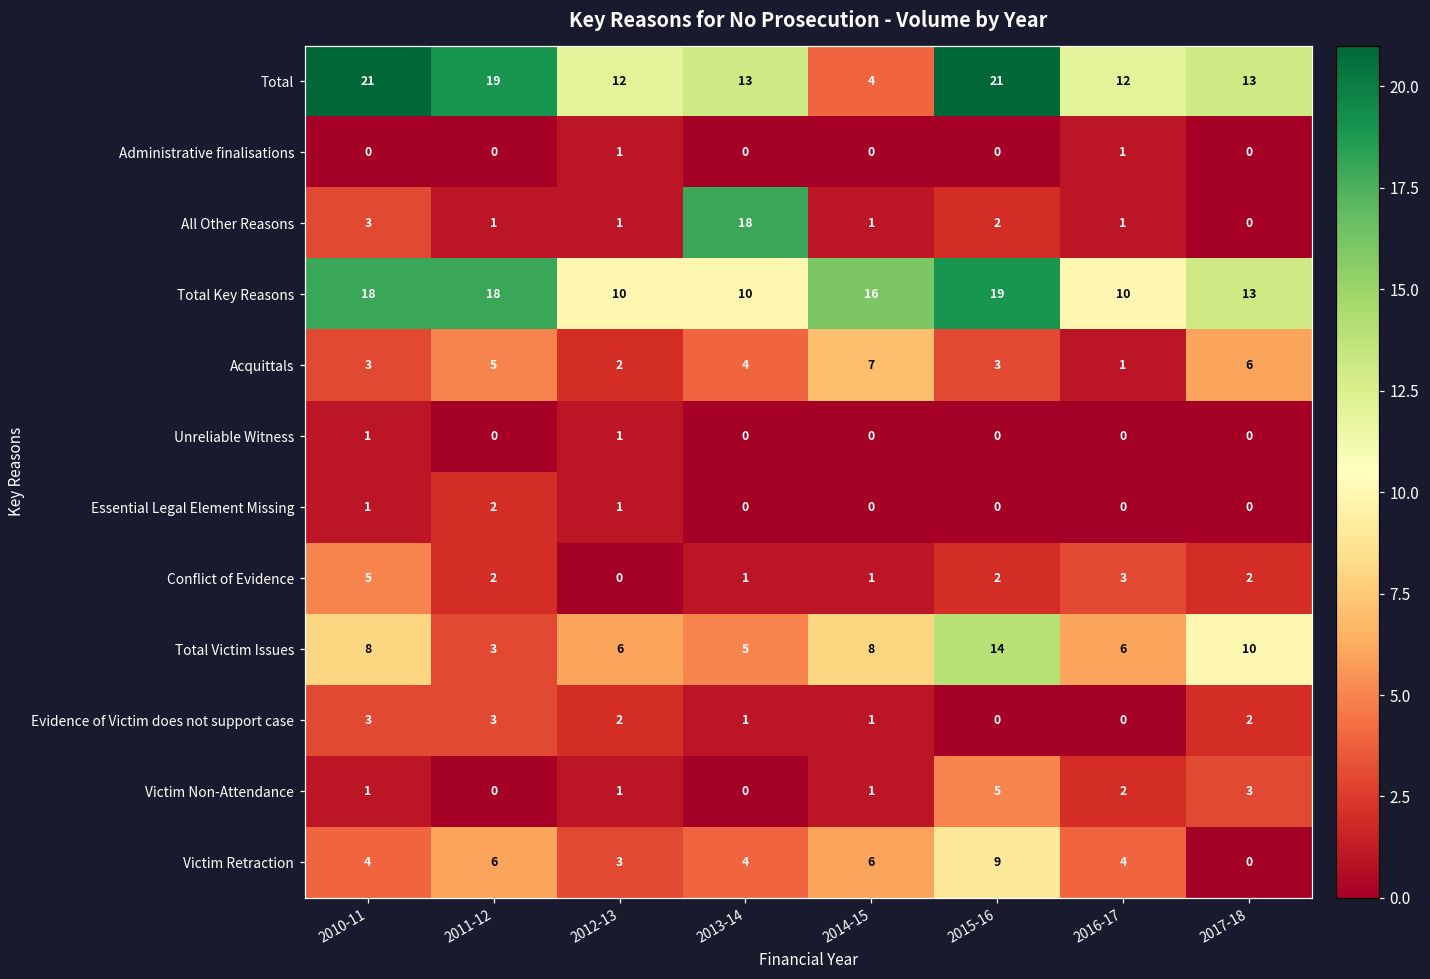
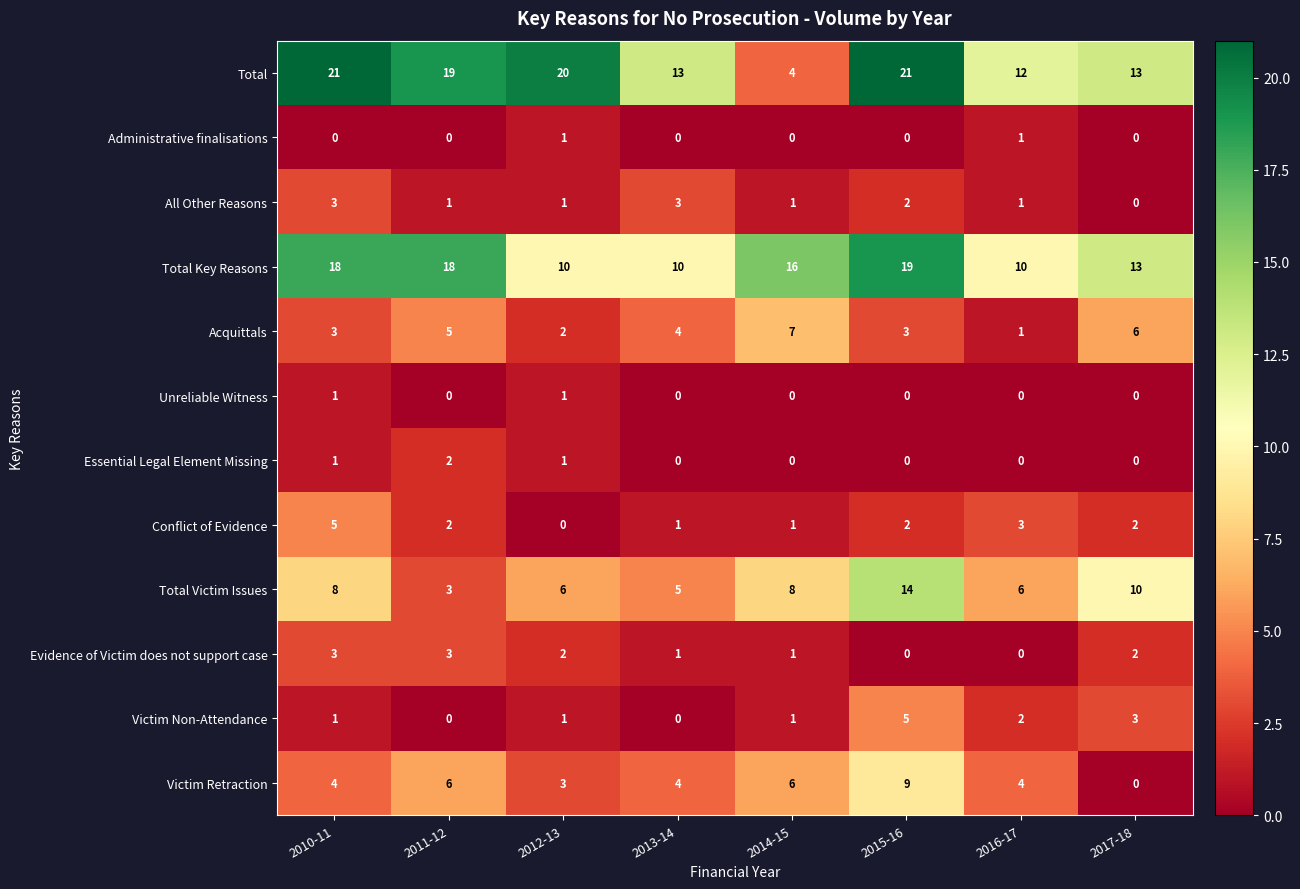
  {
    "Total": {
      "2010-11": 21,
      "2011-12": 19,
-     "2012-13": 12,
+     "2012-13": 20,
      "2013-14": 13,
      "2014-15": 4,
      "2015-16": 21,
      "2016-17": 12,
      "2017-18": 13
    },
    "Administrative finalisations": {
      "2010-11": 0,
      "2011-12": 0,
      "2012-13": 1,
      "2013-14": 0,
      "2014-15": 0,
      "2015-16": 0,
      "2016-17": 1,
      "2017-18": 0
    },
    "All Other Reasons": {
      "2010-11": 3,
      "2011-12": 1,
      "2012-13": 1,
-     "2013-14": 18,
+     "2013-14": 3,
      "2014-15": 1,
      "2015-16": 2,
      "2016-17": 1,
      "2017-18": 0
    },
    "Total Key Reasons": {
      "2010-11": 18,
      "2011-12": 18,
      "2012-13": 10,
      "2013-14": 10,
      "2014-15": 16,
      "2015-16": 19,
      "2016-17": 10,
      "2017-18": 13
    },
    "Acquittals": {
      "2010-11": 3,
      "2011-12": 5,
      "2012-13": 2,
      "2013-14": 4,
      "2014-15": 7,
      "2015-16": 3,
      "2016-17": 1,
      "2017-18": 6
    },
    "Unreliable Witness": {
      "2010-11": 1,
      "2011-12": 0,
      "2012-13": 1,
      "2013-14": 0,
      "2014-15": 0,
      "2015-16": 0,
      "2016-17": 0,
      "2017-18": 0
    },
    "Essential Legal Element Missing": {
      "2010-11": 1,
      "2011-12": 2,
      "2012-13": 1,
      "2013-14": 0,
      "2014-15": 0,
      "2015-16": 0,
      "2016-17": 0,
      "2017-18": 0
    },
    "Conflict of Evidence": {
      "2010-11": 5,
      "2011-12": 2,
      "2012-13": 0,
      "2013-14": 1,
      "2014-15": 1,
      "2015-16": 2,
      "2016-17": 3,
      "2017-18": 2
    },
    "Total Victim Issues": {
      "2010-11": 8,
      "2011-12": 3,
      "2012-13": 6,
      "2013-14": 5,
      "2014-15": 8,
      "2015-16": 14,
      "2016-17": 6,
      "2017-18": 10
    },
    "Evidence of Victim does not support case": {
      "2010-11": 3,
      "2011-12": 3,
      "2012-13": 2,
      "2013-14": 1,
      "2014-15": 1,
      "2015-16": 0,
      "2016-17": 0,
      "2017-18": 2
    },
    "Victim Non-Attendance": {
      "2010-11": 1,
      "2011-12": 0,
      "2012-13": 1,
      "2013-14": 0,
      "2014-15": 1,
      "2015-16": 5,
      "2016-17": 2,
      "2017-18": 3
    },
    "Victim Retraction": {
      "2010-11": 4,
      "2011-12": 6,
      "2012-13": 3,
      "2013-14": 4,
      "2014-15": 6,
      "2015-16": 9,
      "2016-17": 4,
      "2017-18": 0
    }
  }
